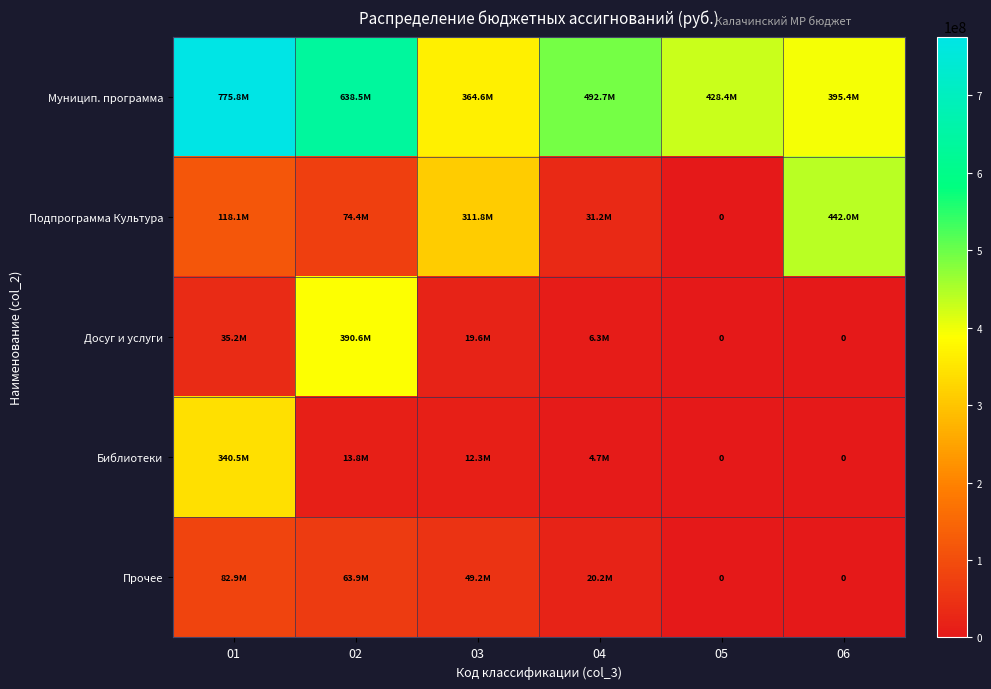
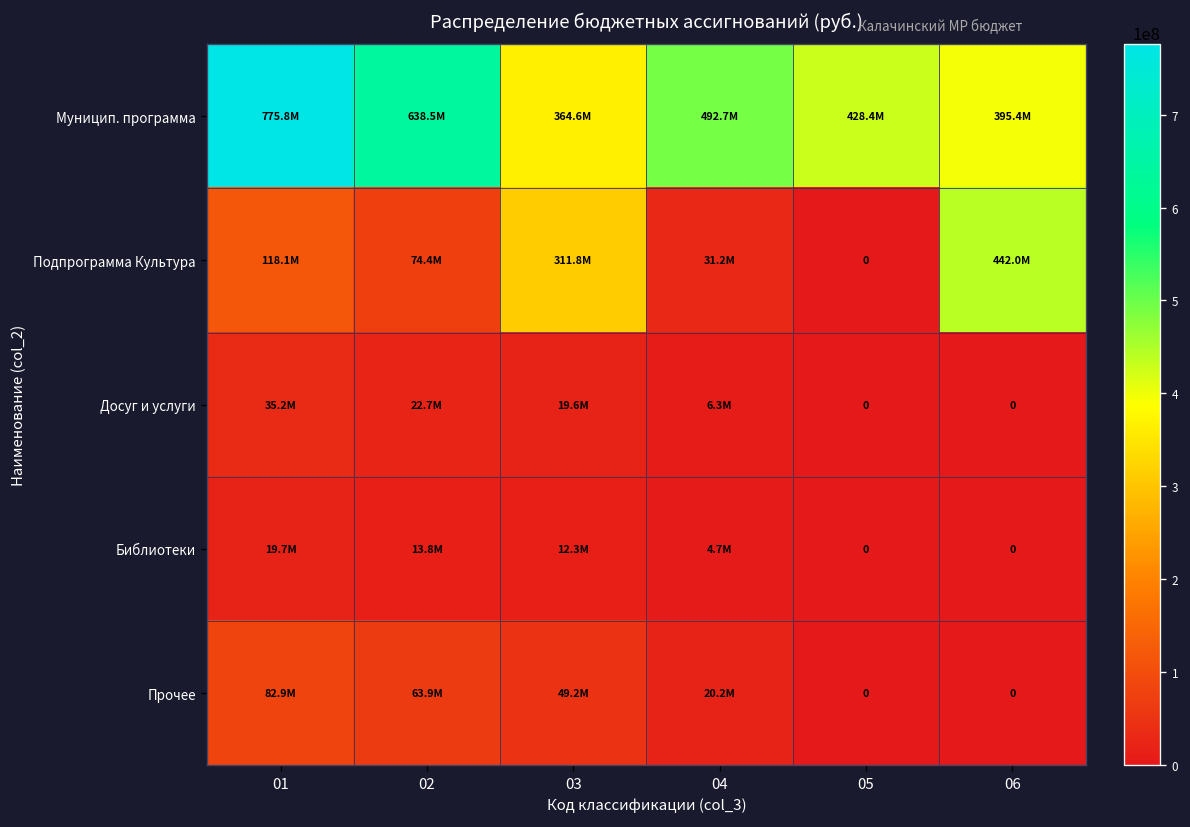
  {
    "Муницип. программа": {
      "01": "775.8M",
      "02": "638.5M",
      "03": "364.6M",
      "04": "492.7M",
      "05": "428.4M",
      "06": "395.4M"
    },
    "Подпрограмма Культура": {
      "01": "118.1M",
      "02": "74.4M",
      "03": "311.8M",
      "04": "31.2M",
      "05": "0",
      "06": "442.0M"
    },
    "Досуг и услуги": {
      "01": "35.2M",
-     "02": "390.6M",
+     "02": "22.7M",
      "03": "19.6M",
      "04": "6.3M",
      "05": "0",
      "06": "0"
    },
    "Библиотеки": {
-     "01": "340.5M",
+     "01": "19.7M",
      "02": "13.8M",
      "03": "12.3M",
      "04": "4.7M",
      "05": "0",
      "06": "0"
    },
    "Прочее": {
      "01": "82.9M",
      "02": "63.9M",
      "03": "49.2M",
      "04": "20.2M",
      "05": "0",
      "06": "0"
    }
  }
